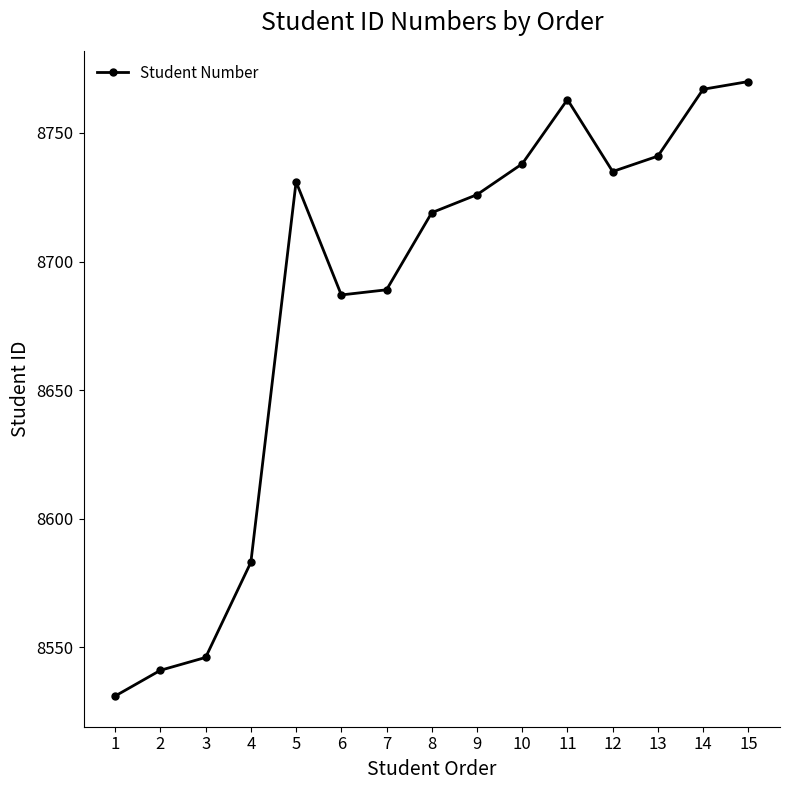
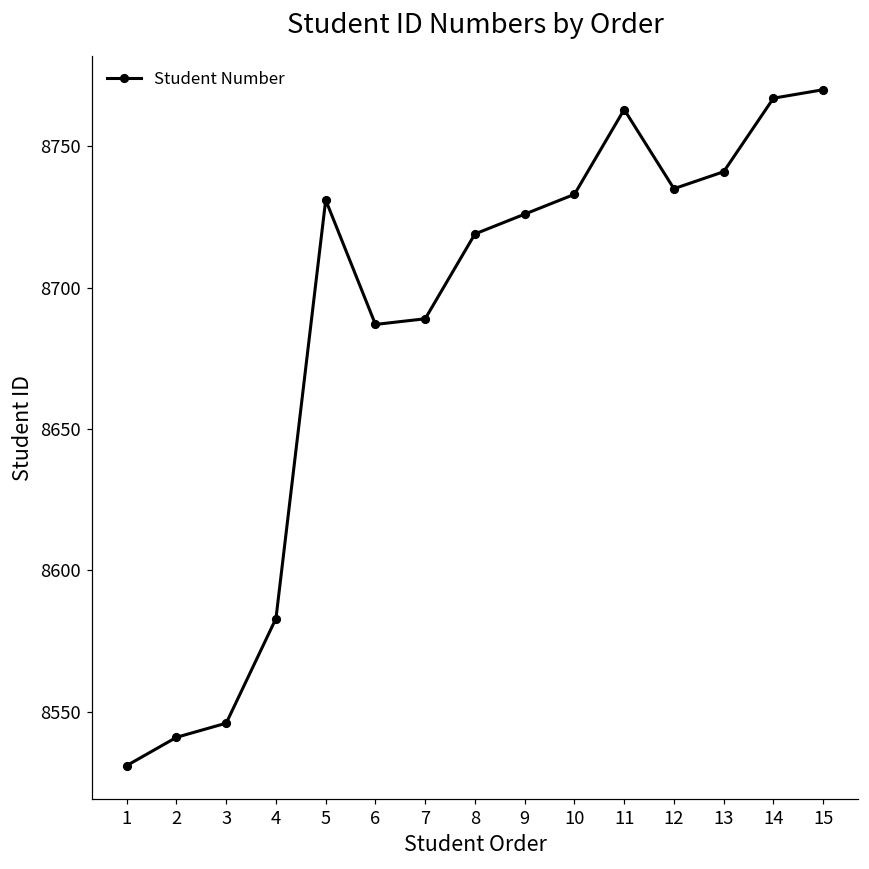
  {
    "1": 8531,
    "2": 8541,
    "3": 8546,
    "4": 8583,
    "5": 8731,
    "6": 8687,
    "7": 8689,
    "8": 8719,
    "9": 8726,
-   "10": 8738,
+   "10": 8733,
    "11": 8763,
    "12": 8735,
    "13": 8741,
    "14": 8767,
    "15": 8770
  }
